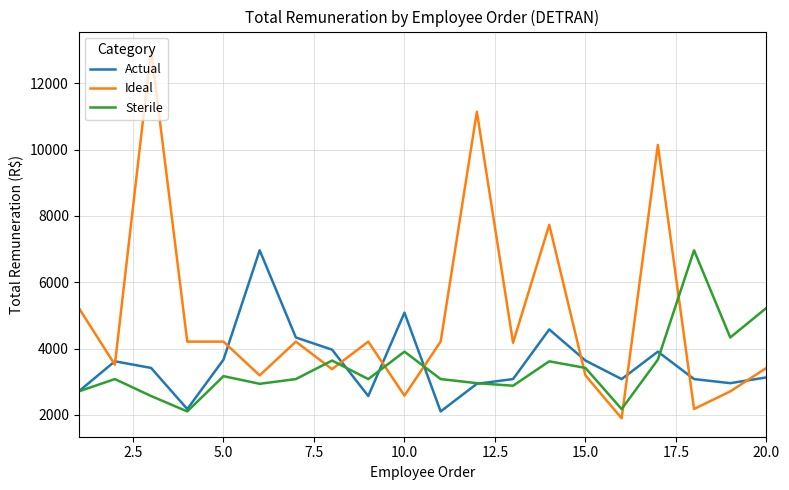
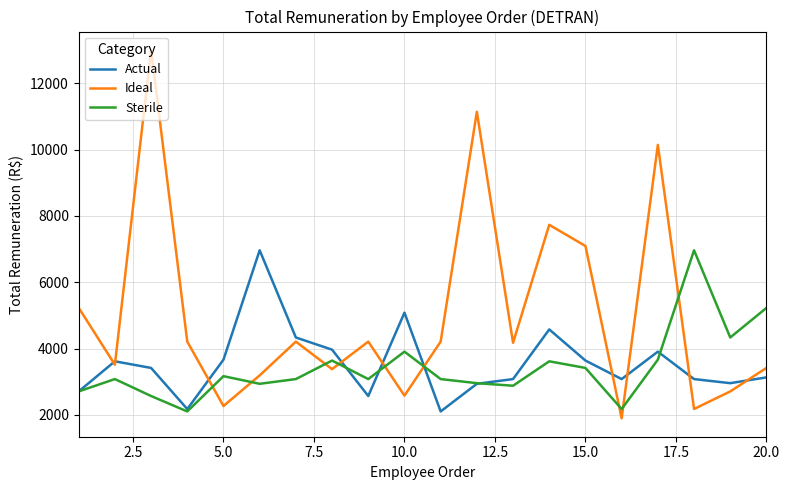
  {
    "Actual": {
      "5.0": 3700,
      "10.0": 5100,
      "15.0": 3600,
      "20.0": 3100
    },
    "Ideal": {
-     "5.0": 4200,
+     "5.0": 2300,
      "10.0": 2600,
-     "15.0": 3200,
+     "15.0": 7100,
      "20.0": 3400
    },
    "Sterile": {
      "5.0": 3200,
      "10.0": 3900,
      "15.0": 3400,
      "20.0": 5200
    }
  }
